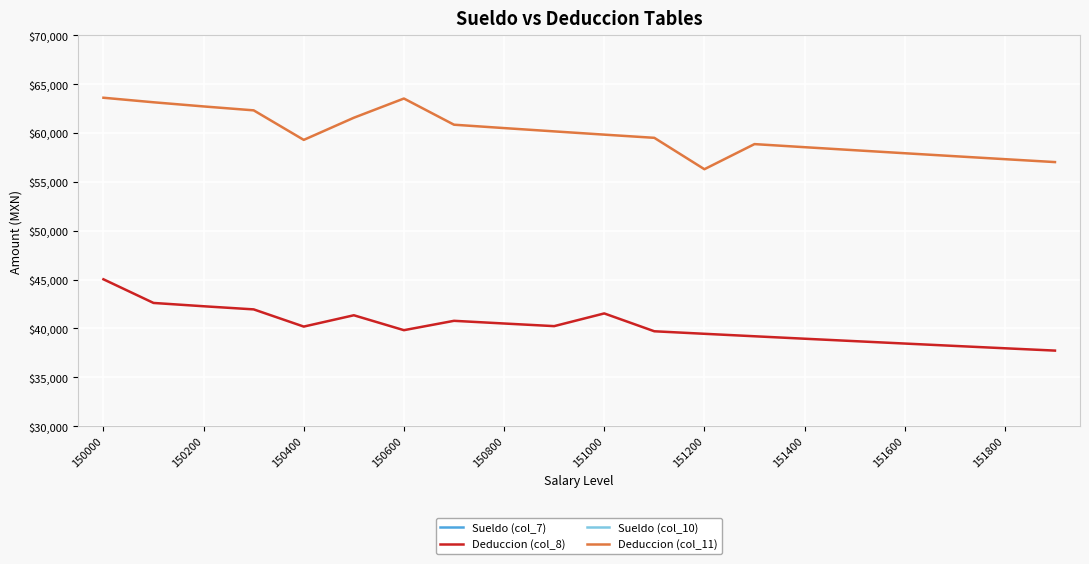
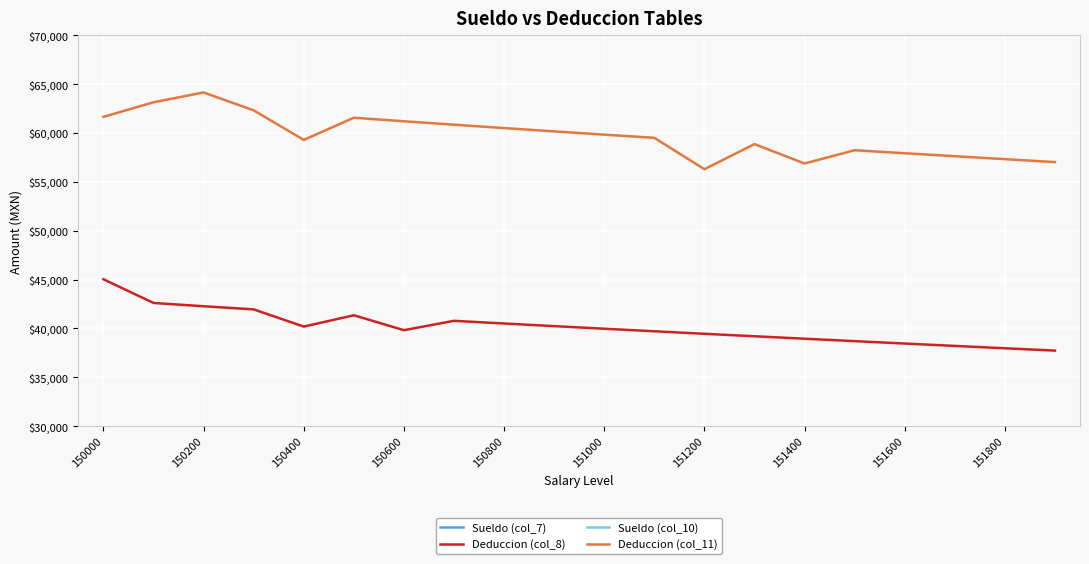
  {
    "Deduccion (col_8)": {
      "150000": "$45,000",
      "150200": "$42,000",
      "150400": "$40,000",
      "150600": "$40,000",
      "150800": "$41,000",
-     "151000": "$42,000",
+     "151000": "$40,000",
      "151200": "$39,000",
      "151400": "$39,000",
      "151600": "$38,000",
      "151800": "$38,000"
    },
    "Deduccion (col_11)": {
-     "150000": "$64,000",
-     "150200": "$63,000",
+     "150000": "$62,000",
+     "150200": "$64,000",
      "150400": "$59,000",
-     "150600": "$64,000",
+     "150600": "$61,000",
      "150800": "$61,000",
      "151000": "$60,000",
      "151200": "$56,000",
-     "151400": "$59,000",
+     "151400": "$57,000",
      "151600": "$58,000",
      "151800": "$57,000"
    }
  }
